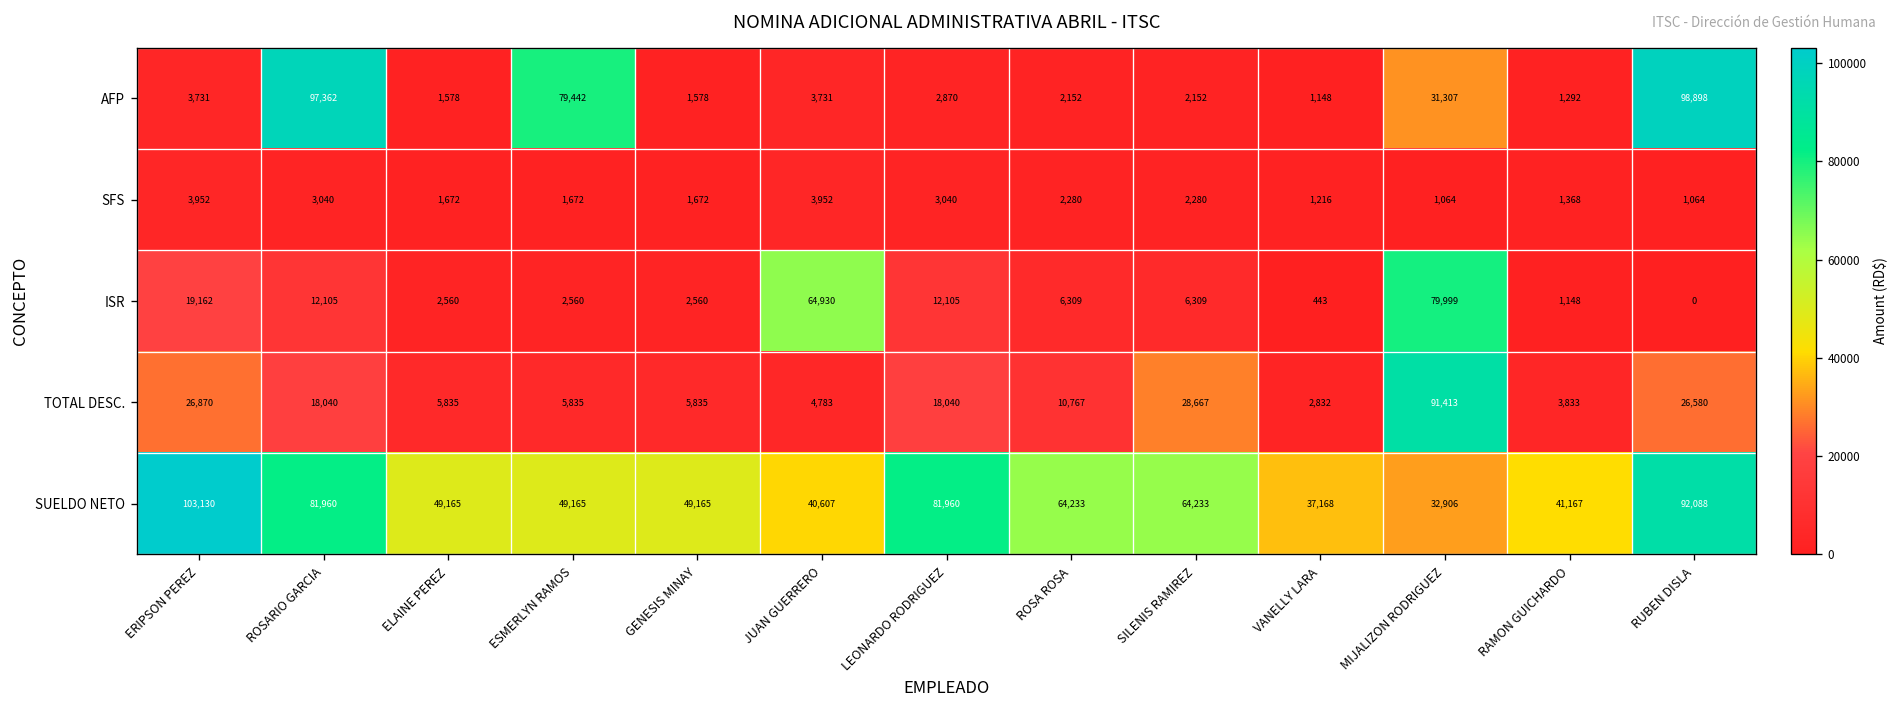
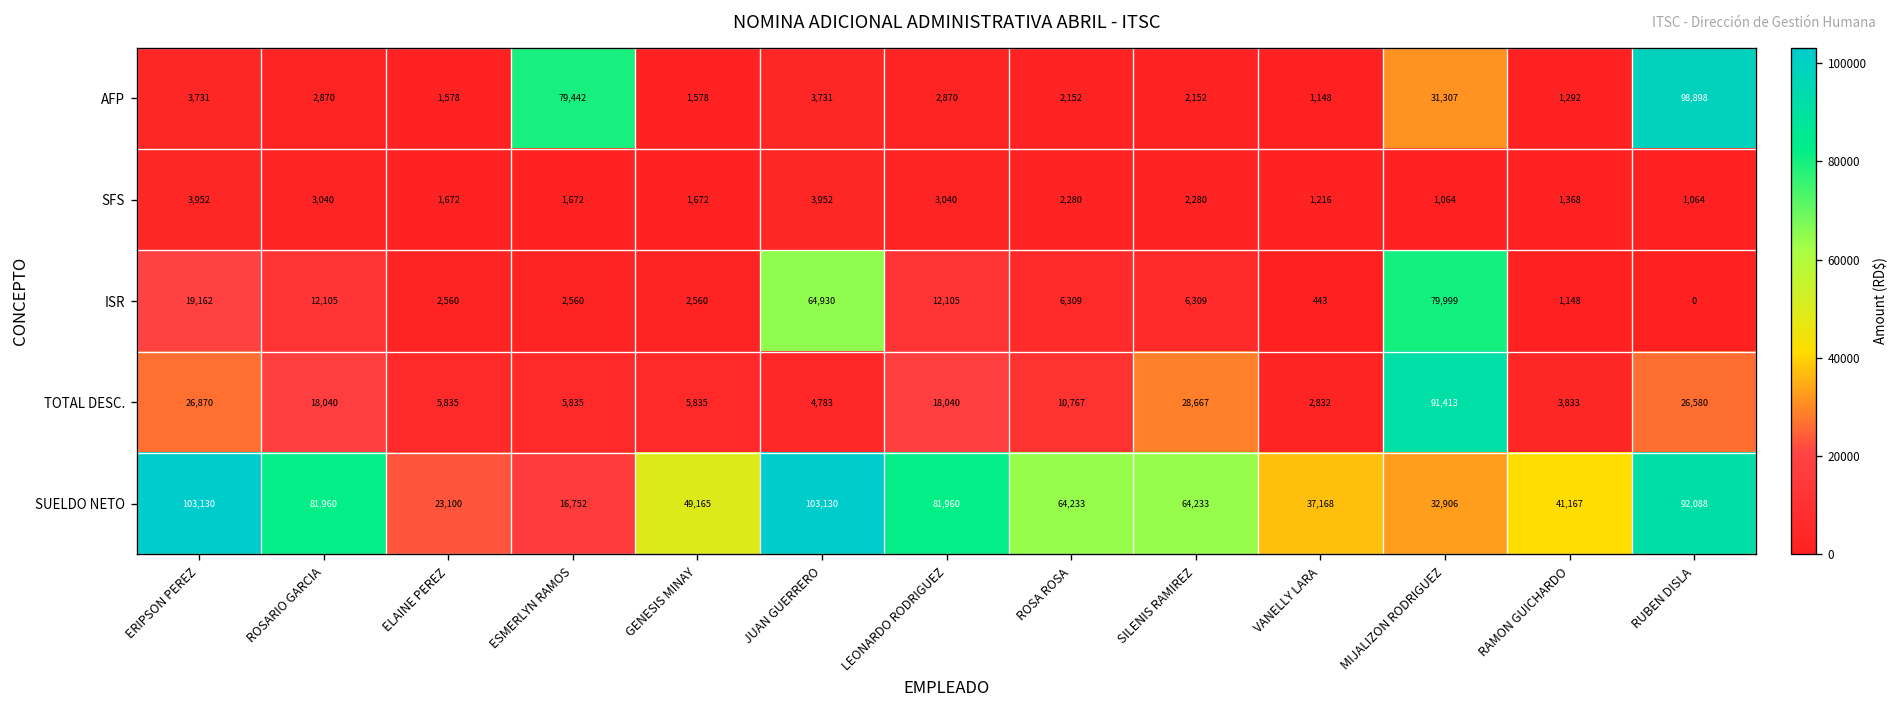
  {
    "AFP": {
      "ERIPSON PEREZ": "3,731",
-     "ROSARIO GARCIA": "97,362",
+     "ROSARIO GARCIA": "2,870",
      "ELAINE PEREZ": "1,578",
      "ESMERLYN RAMOS": "79,442",
      "GENESIS MINAY": "1,578",
      "JUAN GUERRERO": "3,731",
      "LEONARDO RODRIGUEZ": "2,870",
      "ROSA ROSA": "2,152",
      "SILENIS RAMIREZ": "2,152",
      "VANELLY LARA": "1,148",
      "MIJALIZON RODRIGUEZ": "31,307",
      "RAMON GUICHARDO": "1,292",
      "RUBEN DISLA": "98,898"
    },
    "SFS": {
      "ERIPSON PEREZ": "3,952",
      "ROSARIO GARCIA": "3,040",
      "ELAINE PEREZ": "1,672",
      "ESMERLYN RAMOS": "1,672",
      "GENESIS MINAY": "1,672",
      "JUAN GUERRERO": "3,952",
      "LEONARDO RODRIGUEZ": "3,040",
      "ROSA ROSA": "2,280",
      "SILENIS RAMIREZ": "2,280",
      "VANELLY LARA": "1,216",
      "MIJALIZON RODRIGUEZ": "1,064",
      "RAMON GUICHARDO": "1,368",
      "RUBEN DISLA": "1,064"
    },
    "ISR": {
      "ERIPSON PEREZ": "19,162",
      "ROSARIO GARCIA": "12,105",
      "ELAINE PEREZ": "2,560",
      "ESMERLYN RAMOS": "2,560",
      "GENESIS MINAY": "2,560",
      "JUAN GUERRERO": "64,930",
      "LEONARDO RODRIGUEZ": "12,105",
      "ROSA ROSA": "6,309",
      "SILENIS RAMIREZ": "6,309",
      "VANELLY LARA": "443",
      "MIJALIZON RODRIGUEZ": "79,999",
      "RAMON GUICHARDO": "1,148",
      "RUBEN DISLA": "0"
    },
    "TOTAL DESC.": {
      "ERIPSON PEREZ": "26,870",
      "ROSARIO GARCIA": "18,040",
      "ELAINE PEREZ": "5,835",
      "ESMERLYN RAMOS": "5,835",
      "GENESIS MINAY": "5,835",
      "JUAN GUERRERO": "4,783",
      "LEONARDO RODRIGUEZ": "18,040",
      "ROSA ROSA": "10,767",
      "SILENIS RAMIREZ": "28,667",
      "VANELLY LARA": "2,832",
      "MIJALIZON RODRIGUEZ": "91,413",
      "RAMON GUICHARDO": "3,833",
      "RUBEN DISLA": "26,580"
    },
    "SUELDO NETO": {
      "ERIPSON PEREZ": "103,130",
      "ROSARIO GARCIA": "81,960",
-     "ELAINE PEREZ": "49,165",
-     "ESMERLYN RAMOS": "49,165",
+     "ELAINE PEREZ": "23,100",
+     "ESMERLYN RAMOS": "16,752",
      "GENESIS MINAY": "49,165",
-     "JUAN GUERRERO": "40,607",
+     "JUAN GUERRERO": "103,130",
      "LEONARDO RODRIGUEZ": "81,960",
      "ROSA ROSA": "64,233",
      "SILENIS RAMIREZ": "64,233",
      "VANELLY LARA": "37,168",
      "MIJALIZON RODRIGUEZ": "32,906",
      "RAMON GUICHARDO": "41,167",
      "RUBEN DISLA": "92,088"
    }
  }
